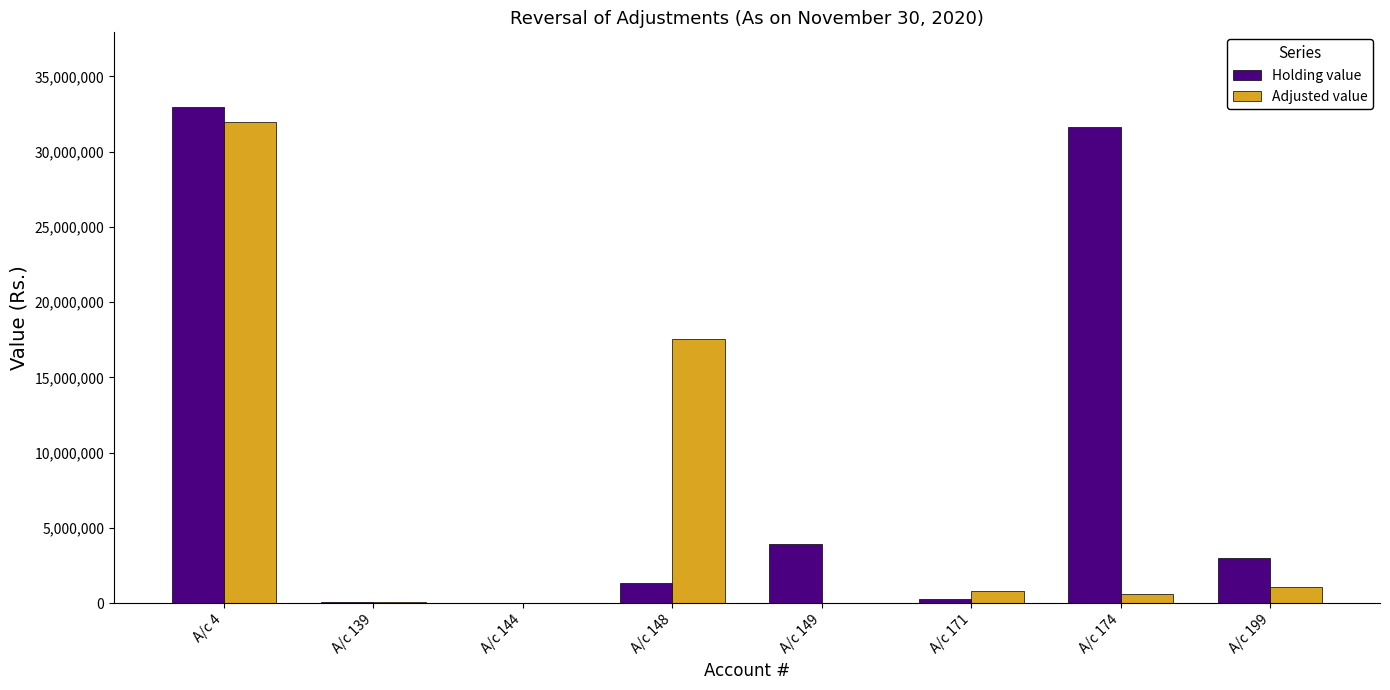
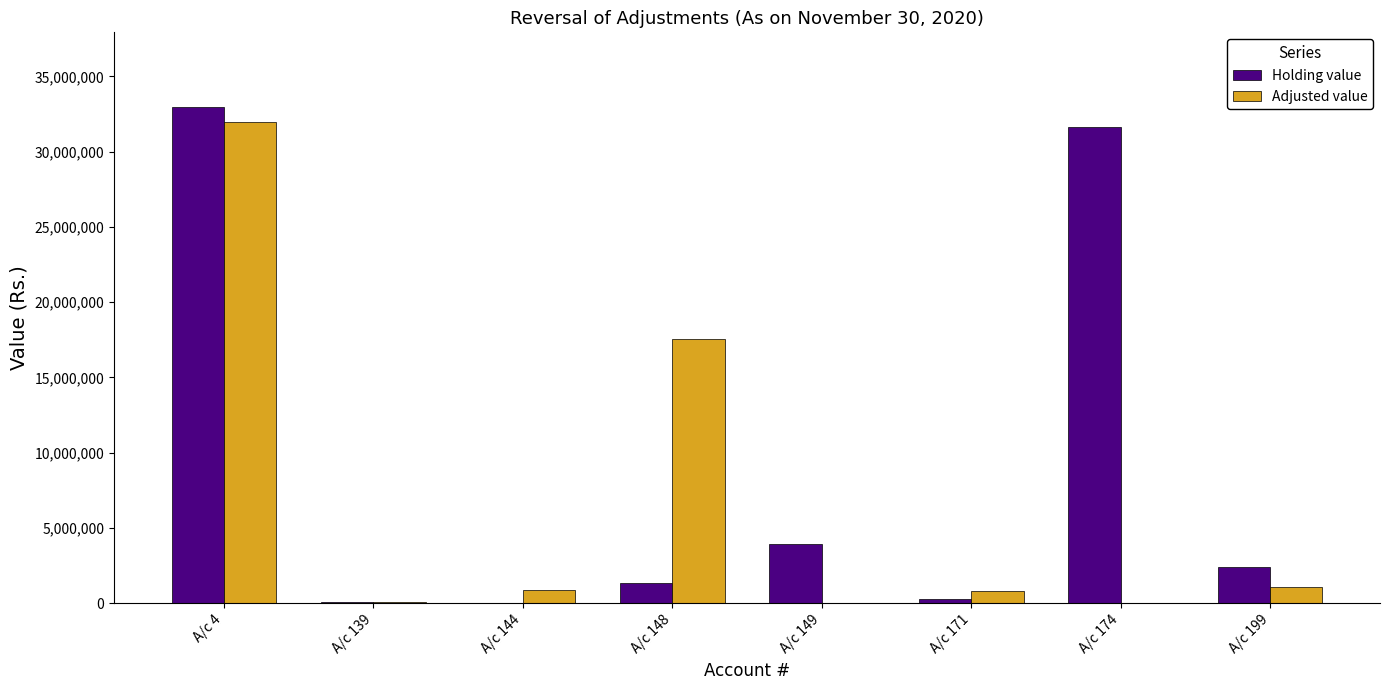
  {
    "Holding value": {
      "A/c 4": "33,000,000",
      "A/c 148": "1,300,000",
      "A/c 149": "3,900,000",
      "A/c 171": "300,000",
      "A/c 174": "31,600,000",
-     "A/c 199": "3,000,000"
+     "A/c 199": "2,400,000"
    },
    "Adjusted value": {
      "A/c 4": "32,000,000",
-     "A/c 144": "0",
+     "A/c 144": "900,000",
      "A/c 148": "17,600,000",
      "A/c 171": "800,000",
-     "A/c 174": "600,000",
+     "A/c 174": "0",
      "A/c 199": "1,100,000"
    }
  }
